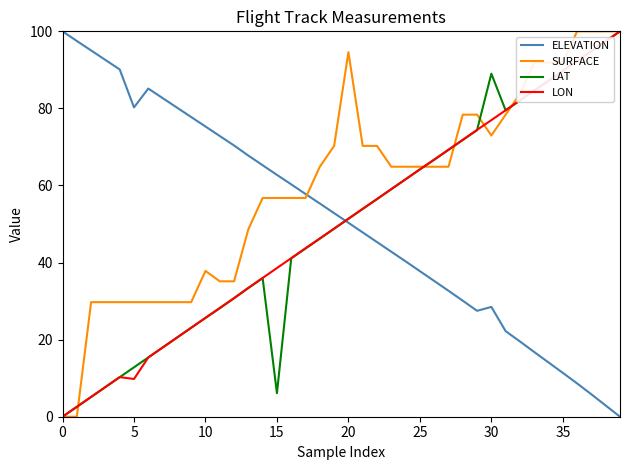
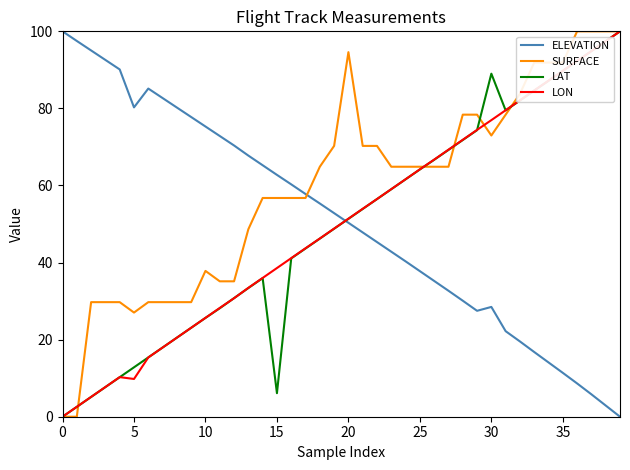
  {
    "ELEVATION": {
      "0": 100,
      "5": 80,
      "10": 75,
      "15": 63,
      "20": 50,
      "25": 38,
      "30": 28,
      "35": 11
    },
    "SURFACE": {
-     "5": 30,
+     "5": 27,
      "10": 38,
      "15": 57,
      "20": 95,
      "25": 65,
      "30": 73
    },
    "LAT": {
      "5": 13,
      "15": 6,
      "30": 89
    },
    "LON": {
      "5": 10,
      "15": 39,
      "30": 77
    }
  }
